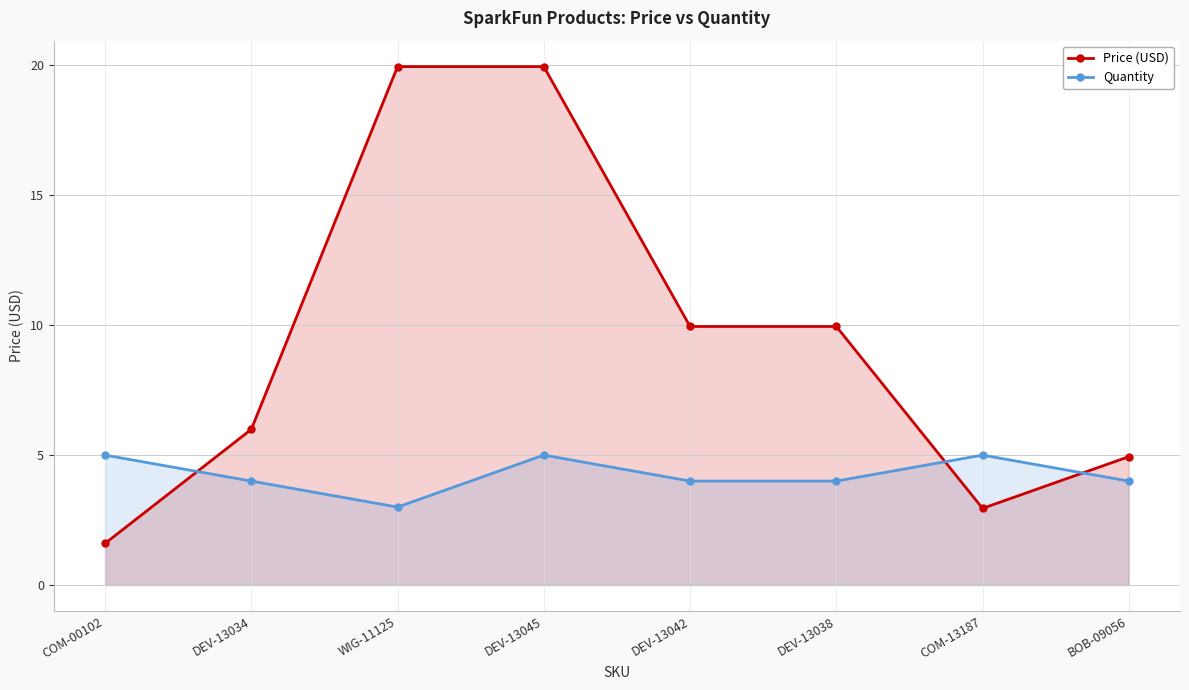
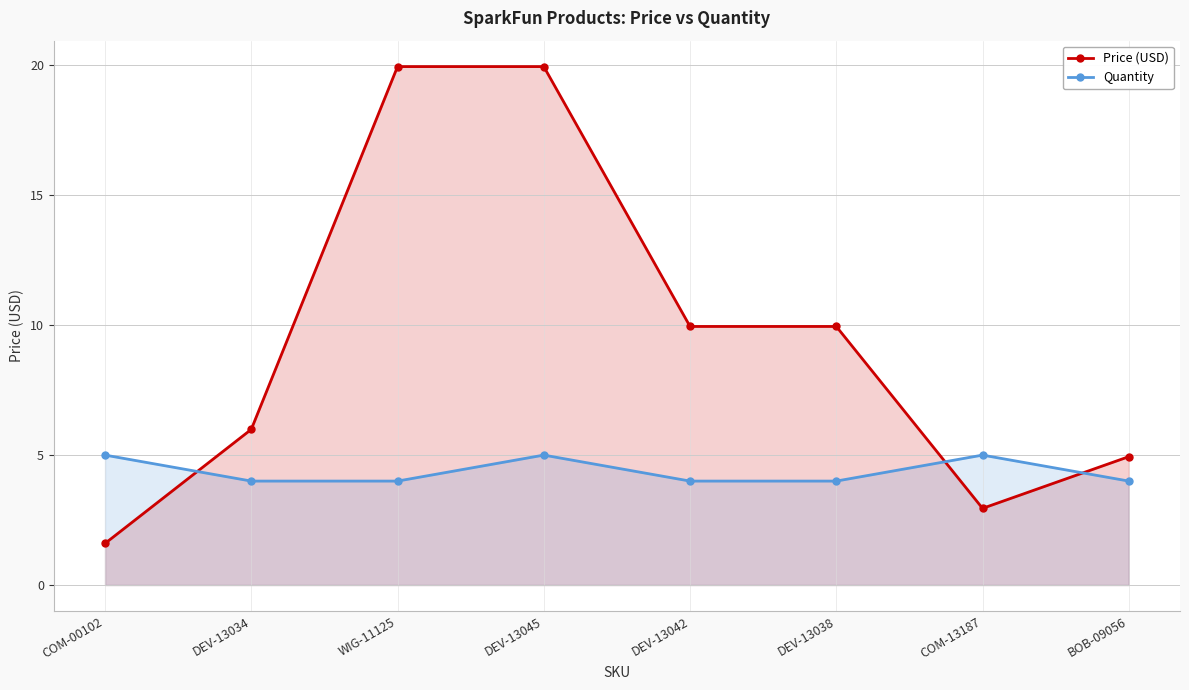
  {
    "Price (USD)": {
      "COM-00102": 1.6,
      "DEV-13034": 6,
      "WIG-11125": 20,
      "DEV-13045": 20,
      "DEV-13042": 10,
      "DEV-13038": 10,
      "COM-13187": 3,
      "BOB-09056": 5
    },
    "Quantity": {
      "COM-00102": 5,
      "DEV-13034": 4,
-     "WIG-11125": 3,
+     "WIG-11125": 4,
      "DEV-13045": 5,
      "DEV-13042": 4,
      "DEV-13038": 4,
      "COM-13187": 5,
      "BOB-09056": 4
    }
  }
